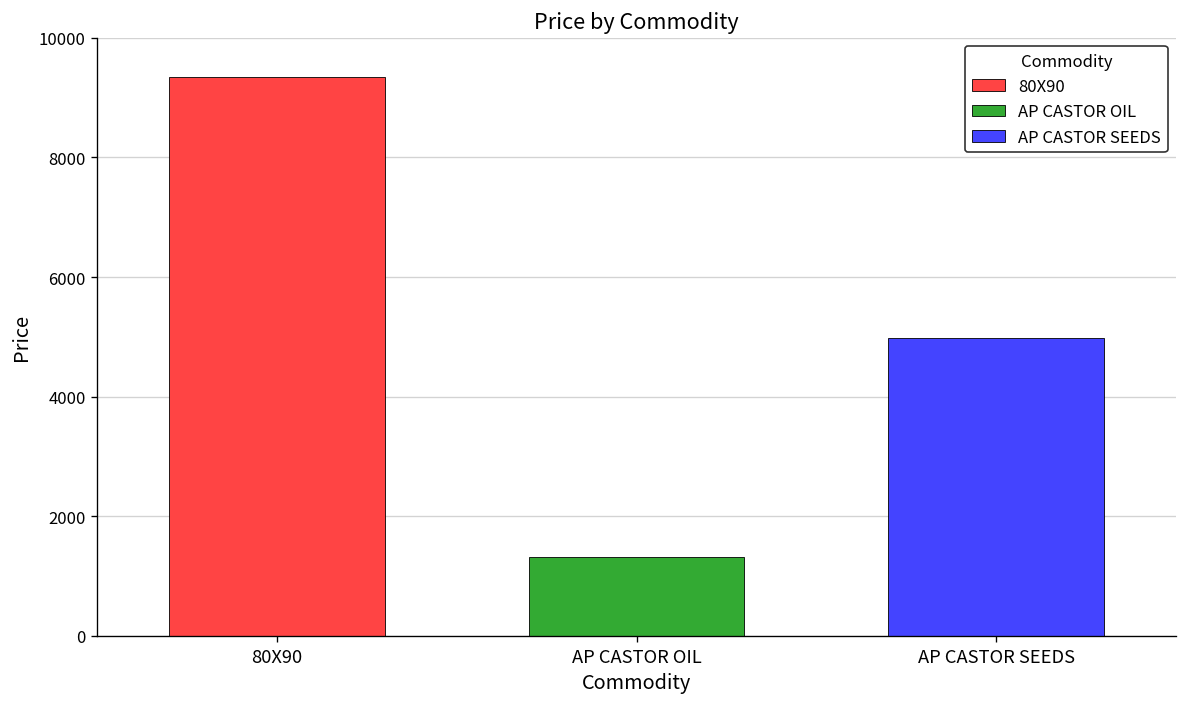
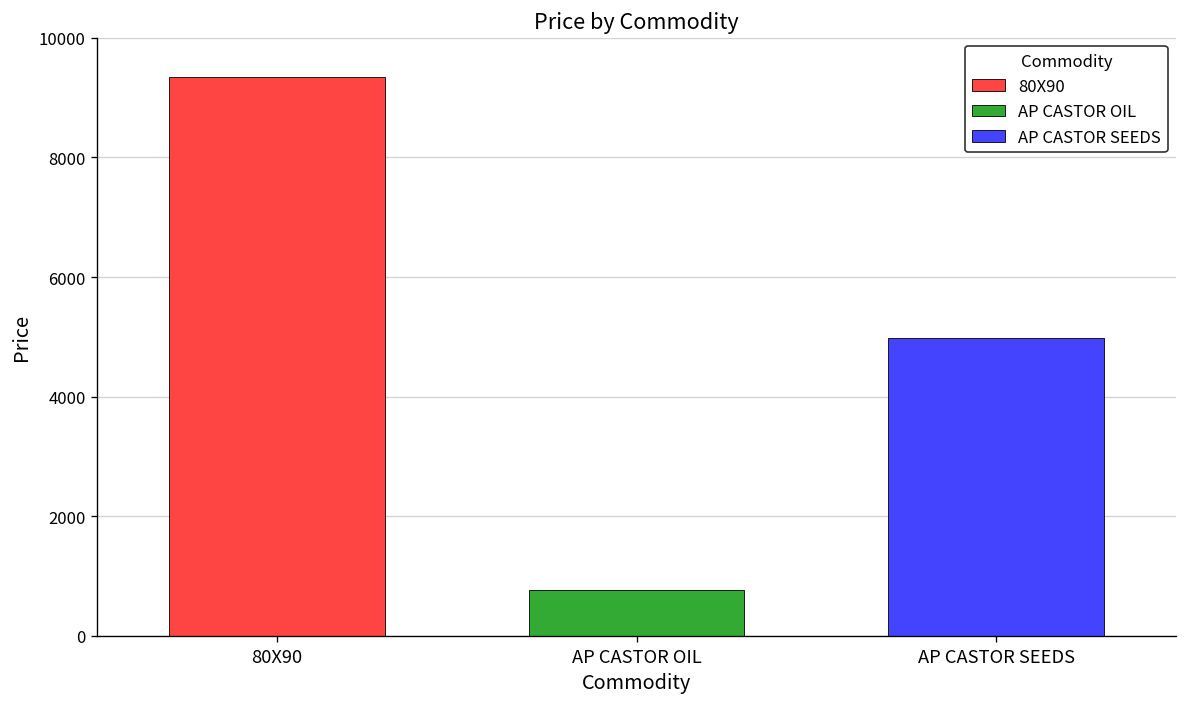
  {
    "80X90": 9400,
-   "AP CASTOR OIL": 1300,
+   "AP CASTOR OIL": 800,
    "AP CASTOR SEEDS": 5000
  }
